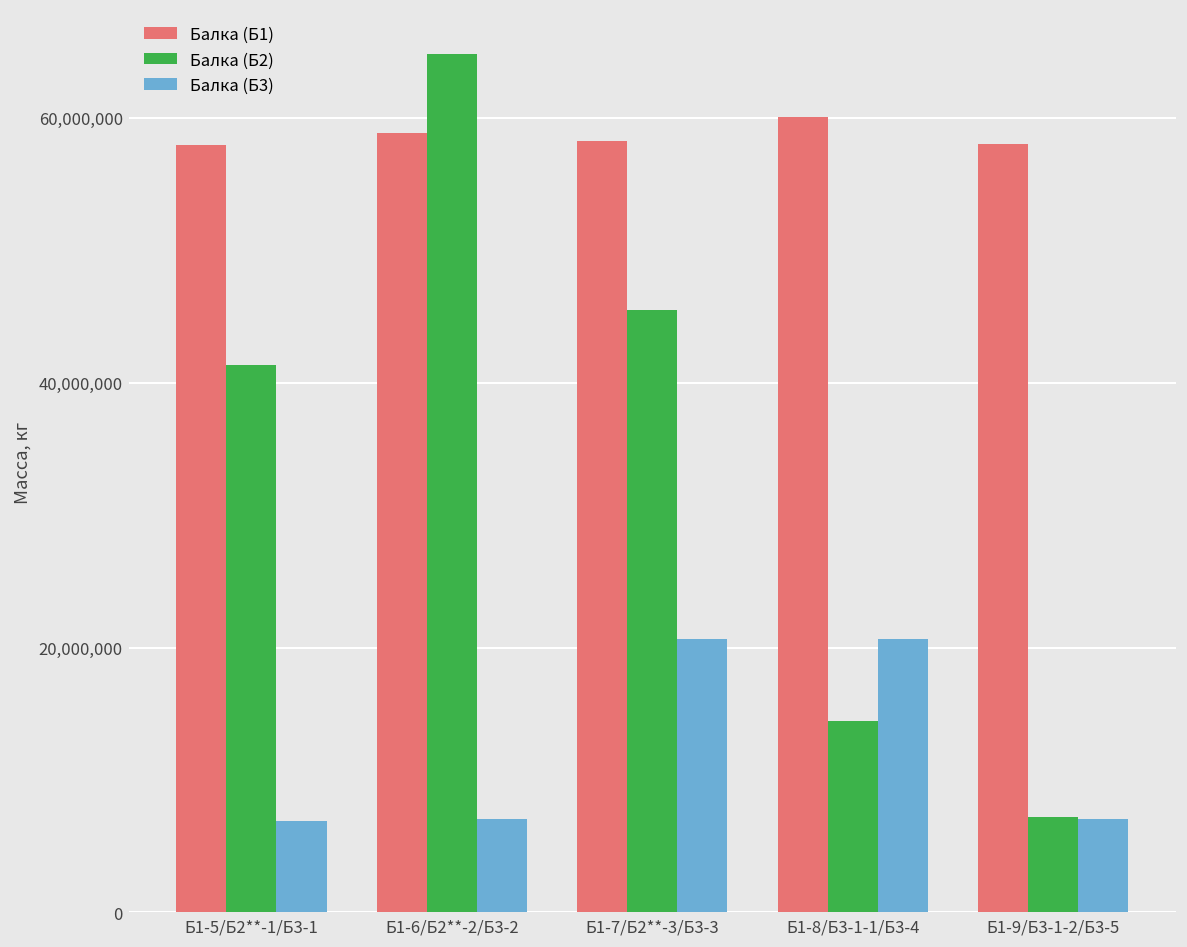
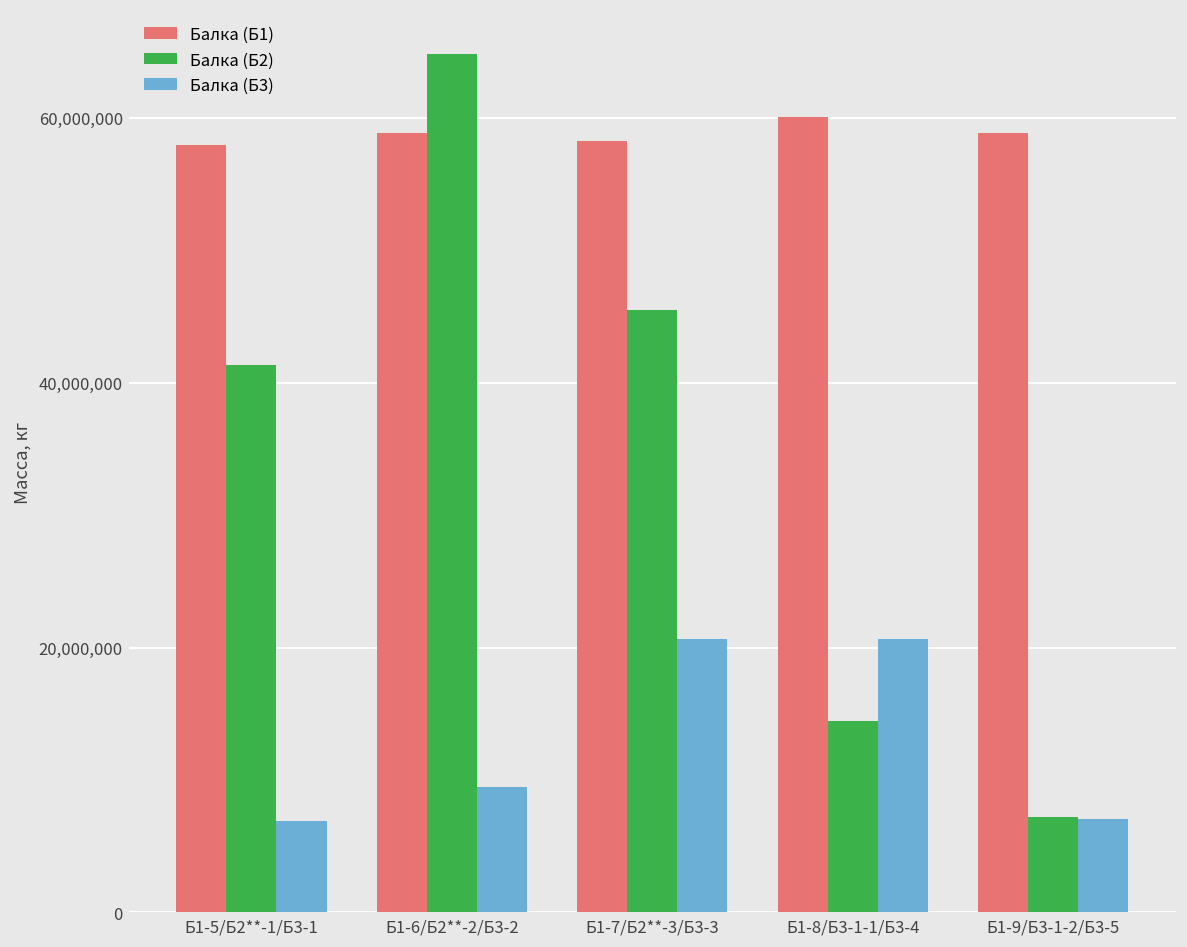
  {
    "Балка (Б1)": {
      "Б1-5/Б2**-1/Б3-1": "57,900,000",
      "Б1-6/Б2**-2/Б3-2": "58,800,000",
      "Б1-7/Б2**-3/Б3-3": "58,300,000",
      "Б1-8/Б3-1-1/Б3-4": "60,100,000",
-     "Б1-9/Б3-1-2/Б3-5": "58,000,000"
+     "Б1-9/Б3-1-2/Б3-5": "58,900,000"
    },
    "Балка (Б2)": {
      "Б1-5/Б2**-1/Б3-1": "41,300,000",
      "Б1-6/Б2**-2/Б3-2": "64,800,000",
      "Б1-7/Б2**-3/Б3-3": "45,500,000",
      "Б1-8/Б3-1-1/Б3-4": "14,500,000",
      "Б1-9/Б3-1-2/Б3-5": "7,200,000"
    },
    "Балка (Б3)": {
      "Б1-5/Б2**-1/Б3-1": "6,900,000",
-     "Б1-6/Б2**-2/Б3-2": "7,100,000",
+     "Б1-6/Б2**-2/Б3-2": "9,500,000",
      "Б1-7/Б2**-3/Б3-3": "20,700,000",
      "Б1-8/Б3-1-1/Б3-4": "20,700,000",
      "Б1-9/Б3-1-2/Б3-5": "7,100,000"
    }
  }
